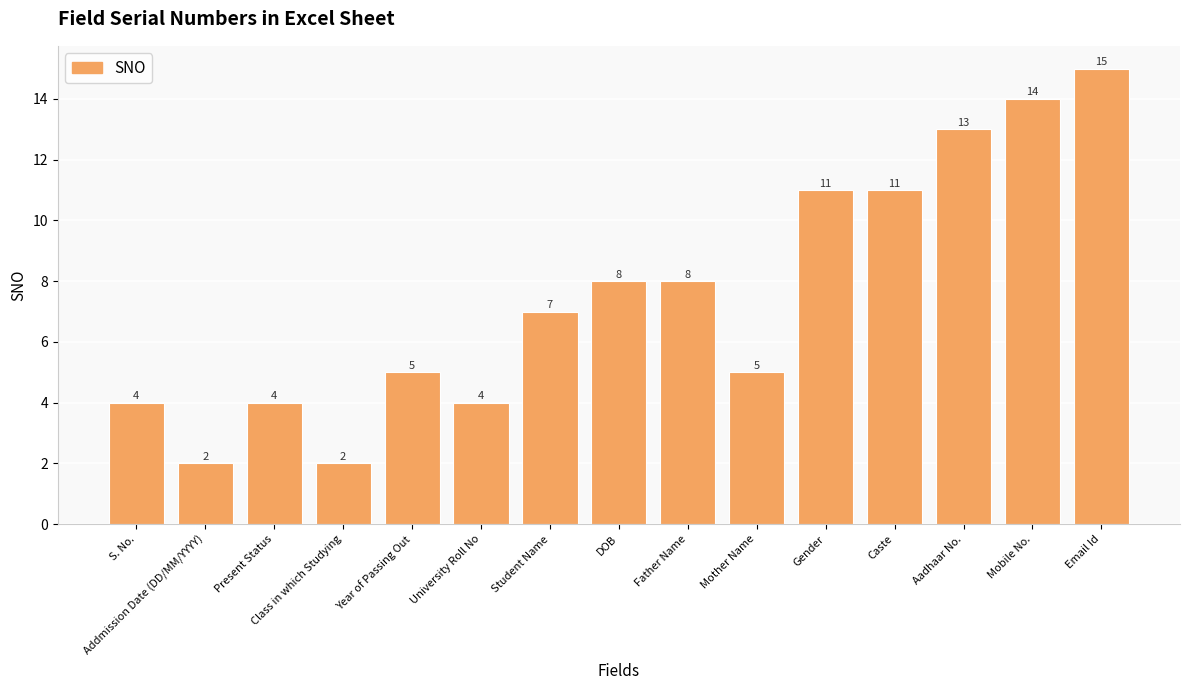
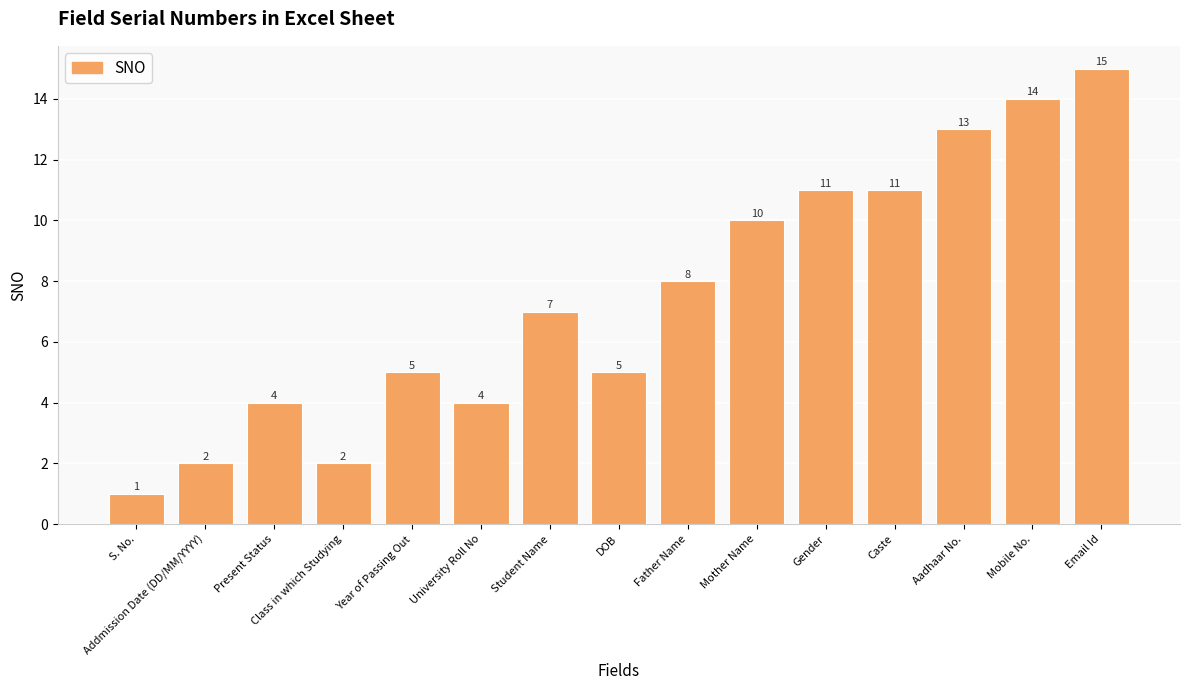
  {
-   "S. No.": 4,
+   "S. No.": 1,
    "Addmission Date (DD/MM/YYYY)": 2,
    "Present Status": 4,
    "Class in which Studying": 2,
    "Year of Passing Out": 5,
    "University Roll No": 4,
    "Student Name": 7,
-   "DOB": 8,
+   "DOB": 5,
    "Father Name": 8,
-   "Mother Name": 5,
+   "Mother Name": 10,
    "Gender": 11,
    "Caste": 11,
    "Aadhaar No.": 13,
    "Mobile No.": 14,
    "Email Id": 15
  }
